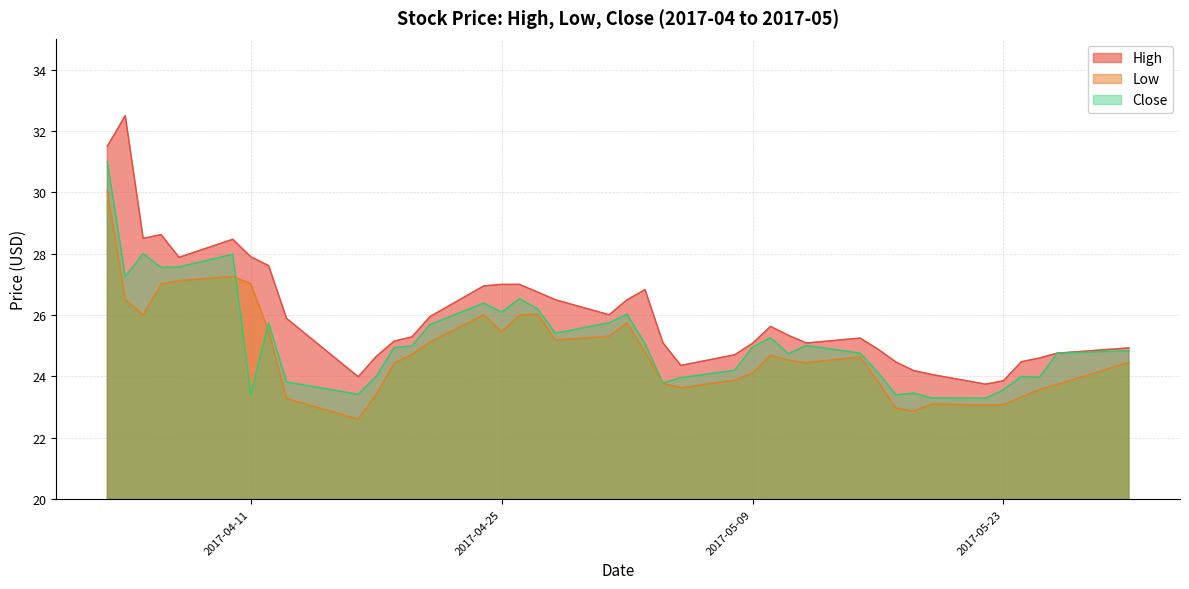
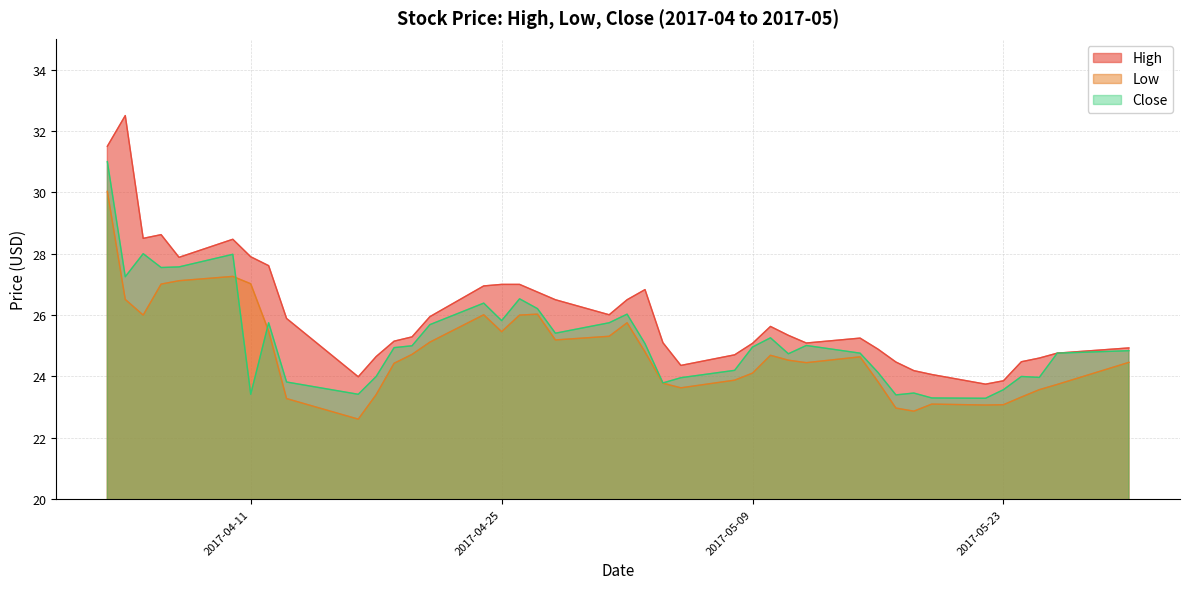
  {
    "Close": {
      "2017-04-11": 23.4,
-     "2017-04-25": 26.1,
+     "2017-04-25": 25.8,
      "2017-05-09": 25.0,
      "2017-05-23": 23.6
    }
  }
